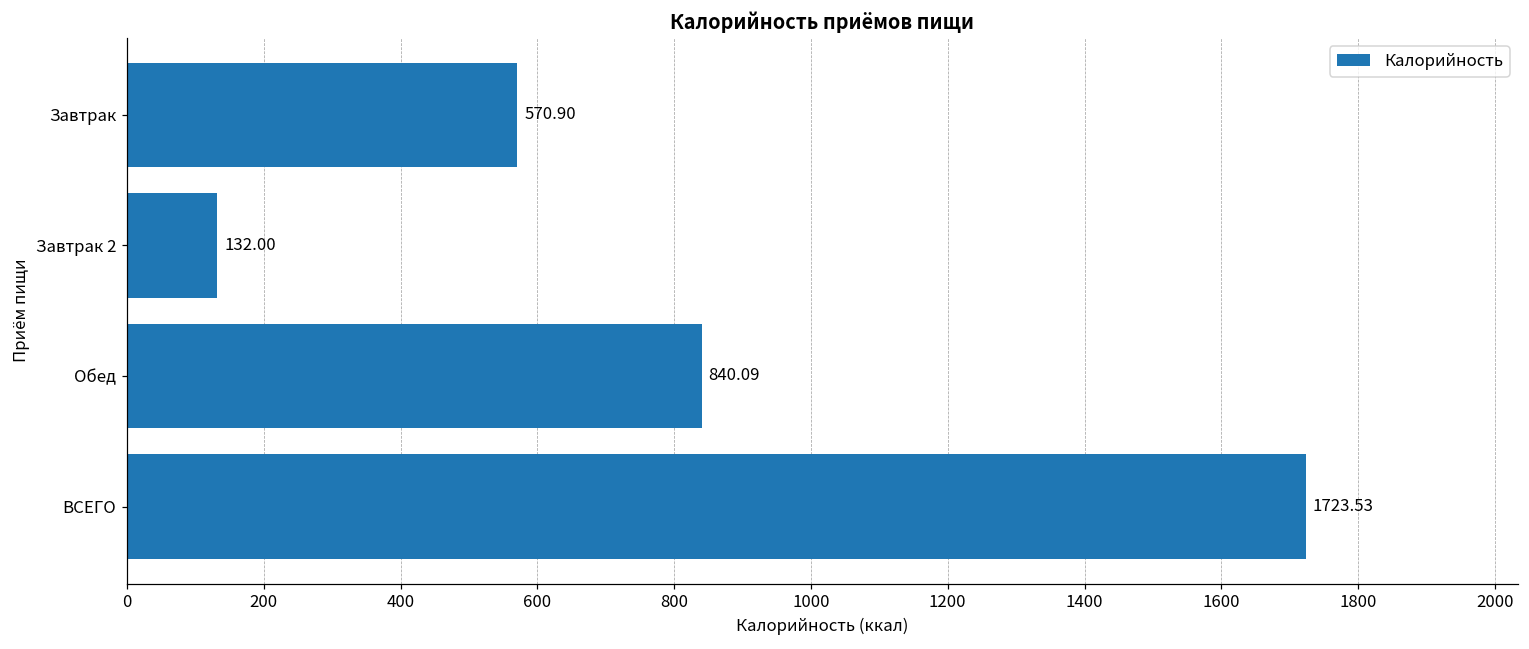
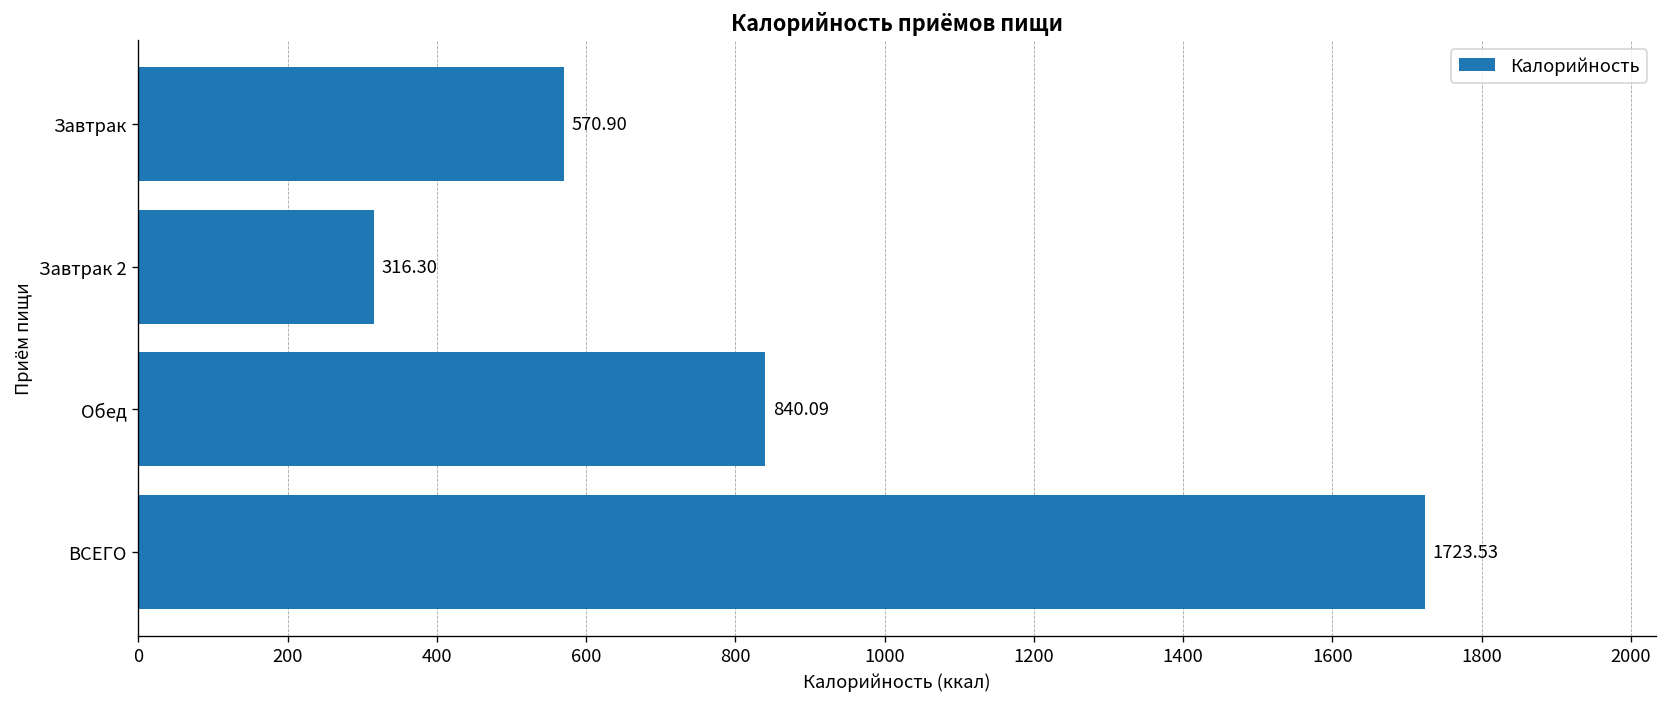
  {
    "Завтрак": 570.90,
-   "Завтрак 2": 132.00,
+   "Завтрак 2": 316.30,
    "Обед": 840.09,
    "ВСЕГО": 1723.53
  }
